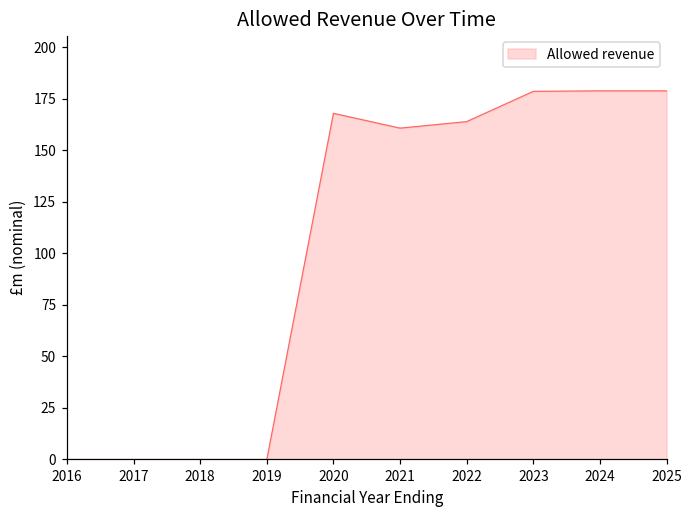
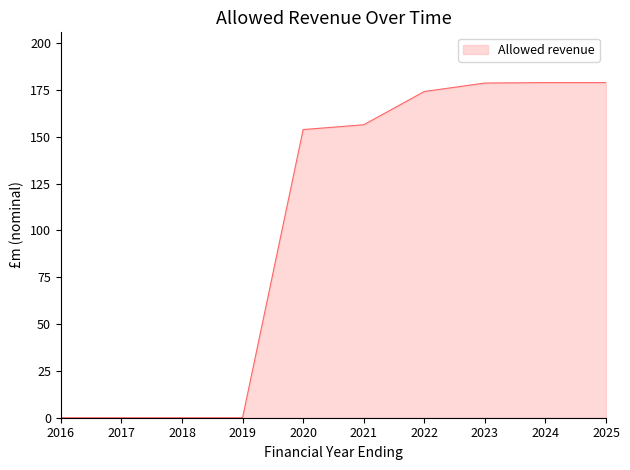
  {
    "2016": 0,
    "2017": 0,
    "2018": 0,
    "2019": 0,
-   "2020": 168,
-   "2021": 161,
-   "2022": 164,
+   "2020": 154,
+   "2021": 156,
+   "2022": 174,
    "2023": 179,
    "2024": 179,
    "2025": 179
  }
